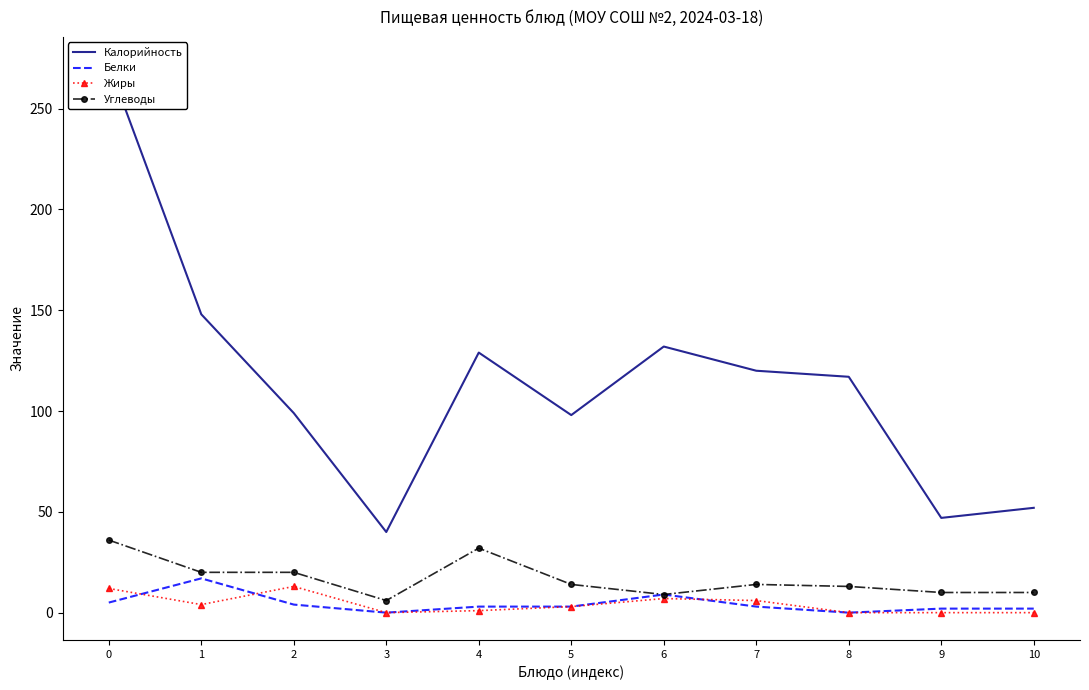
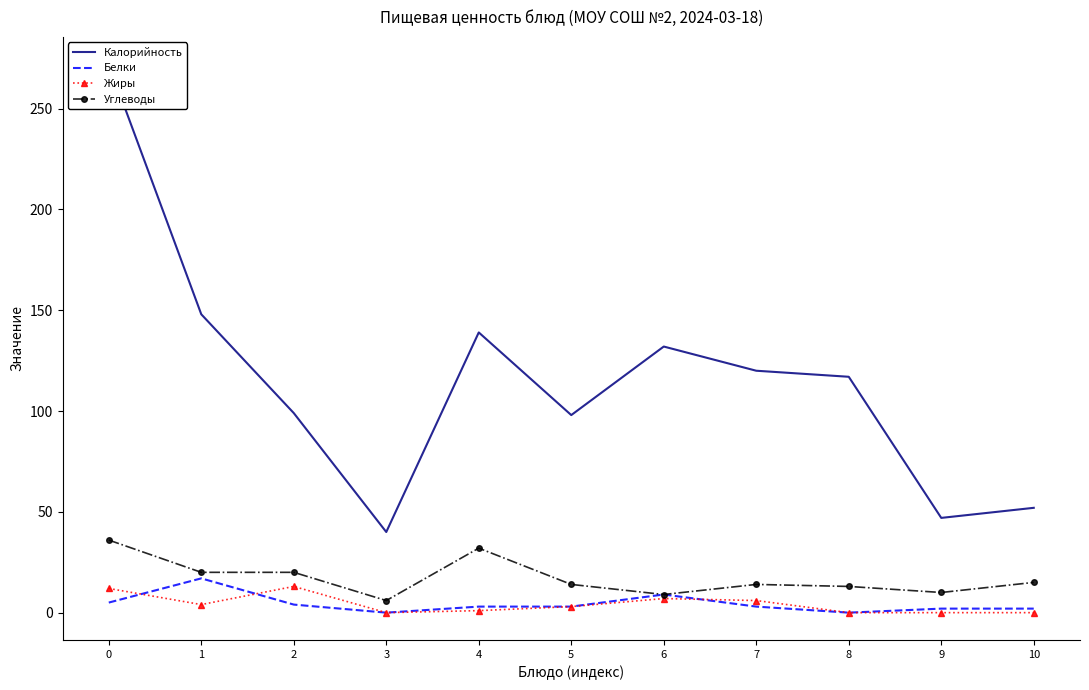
  {
    "Калорийность": {
      "1": 148,
      "2": 99,
      "3": 40,
-     "4": 129,
+     "4": 139,
      "5": 98,
      "6": 132,
      "7": 120,
      "8": 117,
      "9": 47,
      "10": 52
    },
    "Белки": {
      "0": 5,
      "1": 17,
      "2": 4,
      "4": 3,
      "7": 3,
      "9": 2,
      "10": 2
    },
    "Жиры": {
      "0": 12,
      "1": 4,
      "2": 13,
      "4": 1,
      "6": 7,
      "7": 6,
      "9": 0,
      "10": 0
    },
    "Углеводы": {
      "0": 36,
      "1": 20,
      "2": 20,
      "3": 6,
      "4": 32,
      "5": 14,
      "7": 14,
      "8": 13,
      "9": 10,
-     "10": 10
+     "10": 15
    }
  }
